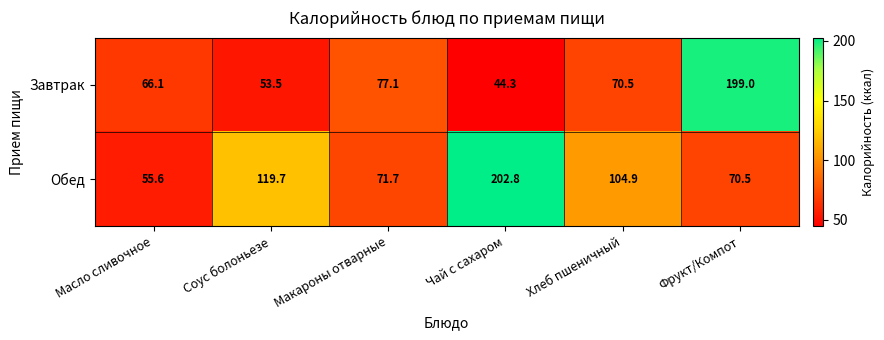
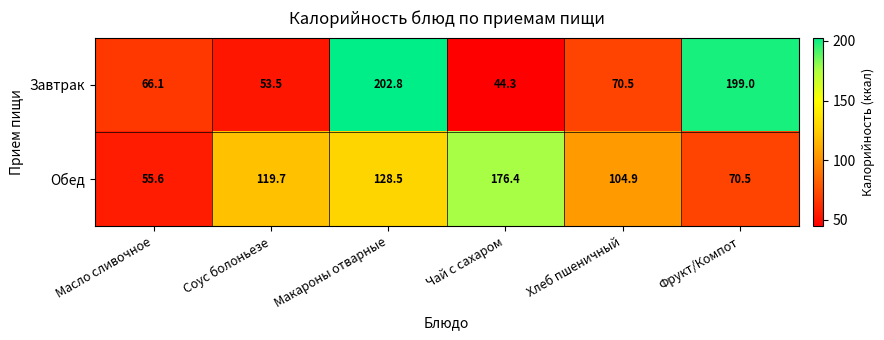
  {
    "Завтрак": {
      "Масло сливочное": 66.1,
      "Соус болоньезе": 53.5,
-     "Макароны отварные": 77.1,
+     "Макароны отварные": 202.8,
      "Чай с сахаром": 44.3,
      "Хлеб пшеничный": 70.5,
      "Фрукт/Компот": 199.0
    },
    "Обед": {
      "Масло сливочное": 55.6,
      "Соус болоньезе": 119.7,
-     "Макароны отварные": 71.7,
-     "Чай с сахаром": 202.8,
+     "Макароны отварные": 128.5,
+     "Чай с сахаром": 176.4,
      "Хлеб пшеничный": 104.9,
      "Фрукт/Компот": 70.5
    }
  }
